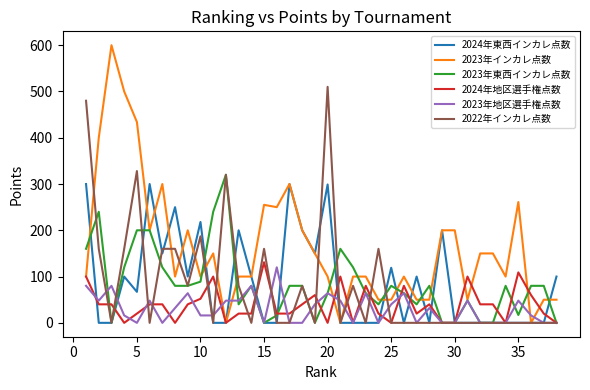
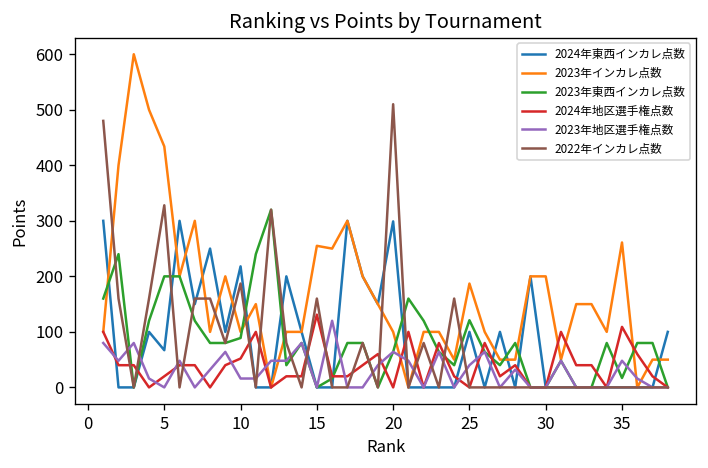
  {
    "2024年東西インカレ点数": {
      "5": 70,
      "10": 220,
      "20": 300,
-     "25": 120
+     "25": 100
    },
    "2023年インカレ点数": {
      "5": 430,
      "10": 100,
      "15": 260,
      "20": 100,
-     "25": 50,
+     "25": 190,
      "30": 200,
      "35": 260
    },
    "2023年東西インカレ点数": {
      "5": 200,
      "10": 90,
-     "25": 80,
+     "25": 120,
      "35": 20
    },
    "2024年地区選手権点数": {
      "5": 20,
      "10": 50,
      "15": 130,
      "20": 0,
      "35": 110
    },
    "2023年地区選手権点数": {
      "5": 0,
      "10": 20,
      "25": 40,
      "35": 50
    },
    "2022年インカレ点数": {
      "5": 330,
      "10": 190,
      "15": 160,
      "20": 510
    }
  }
